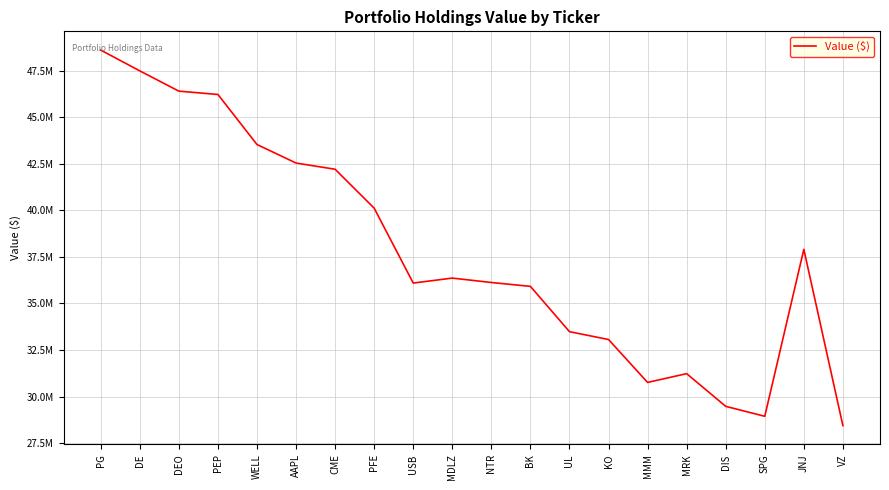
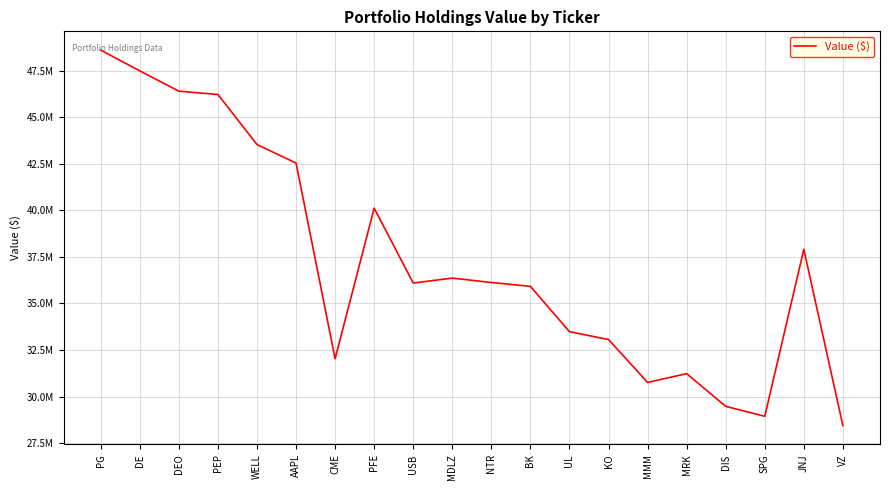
  {
    "PG": 48600000,
    "DE": 47500000,
    "DEO": 46400000,
    "PEP": 46200000,
    "WELL": 43500000,
    "AAPL": 42500000,
-   "CME": 42200000,
+   "CME": 32000000,
    "PFE": 40100000,
    "USB": 36100000,
    "MDLZ": 36400000,
    "NTR": 36100000,
    "BK": 35900000,
    "UL": 33500000,
    "KO": 33100000,
    "MMM": 30800000,
    "MRK": 31200000,
    "DIS": 29500000,
    "SPG": 28900000,
    "JNJ": 37900000,
    "VZ": 28400000
  }
